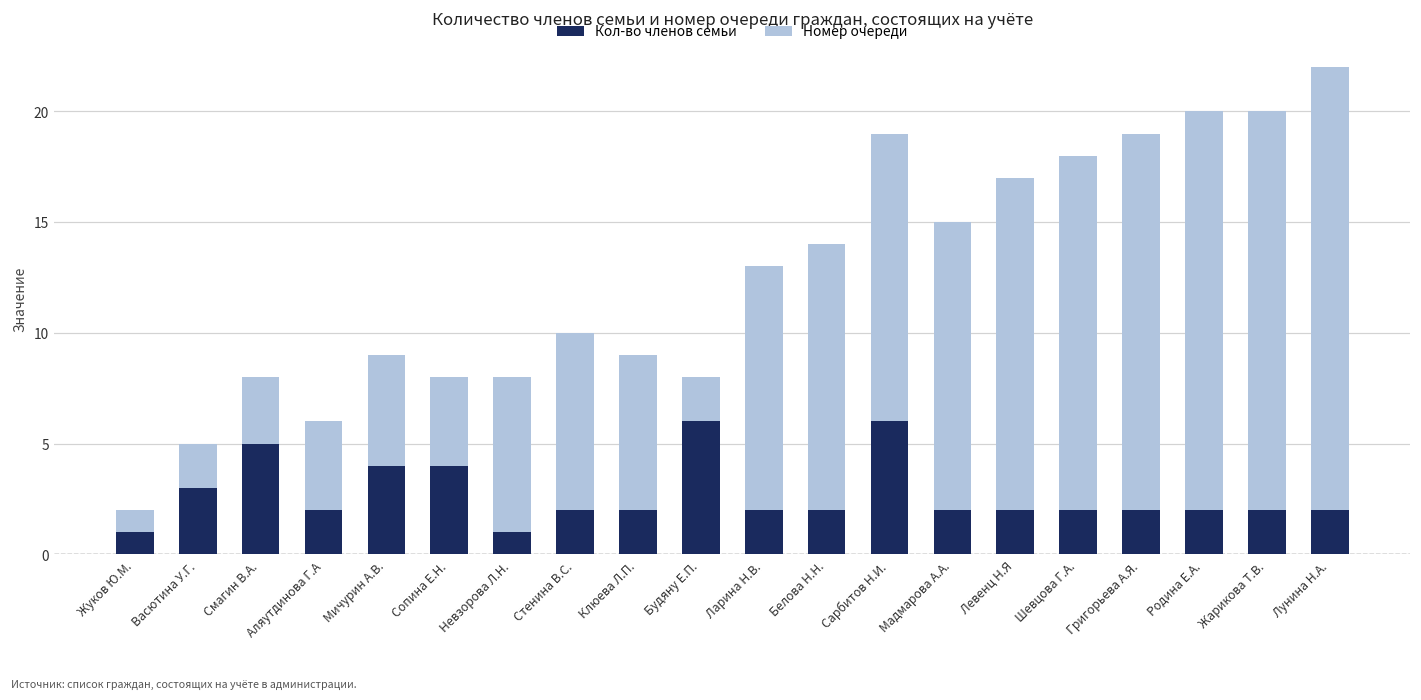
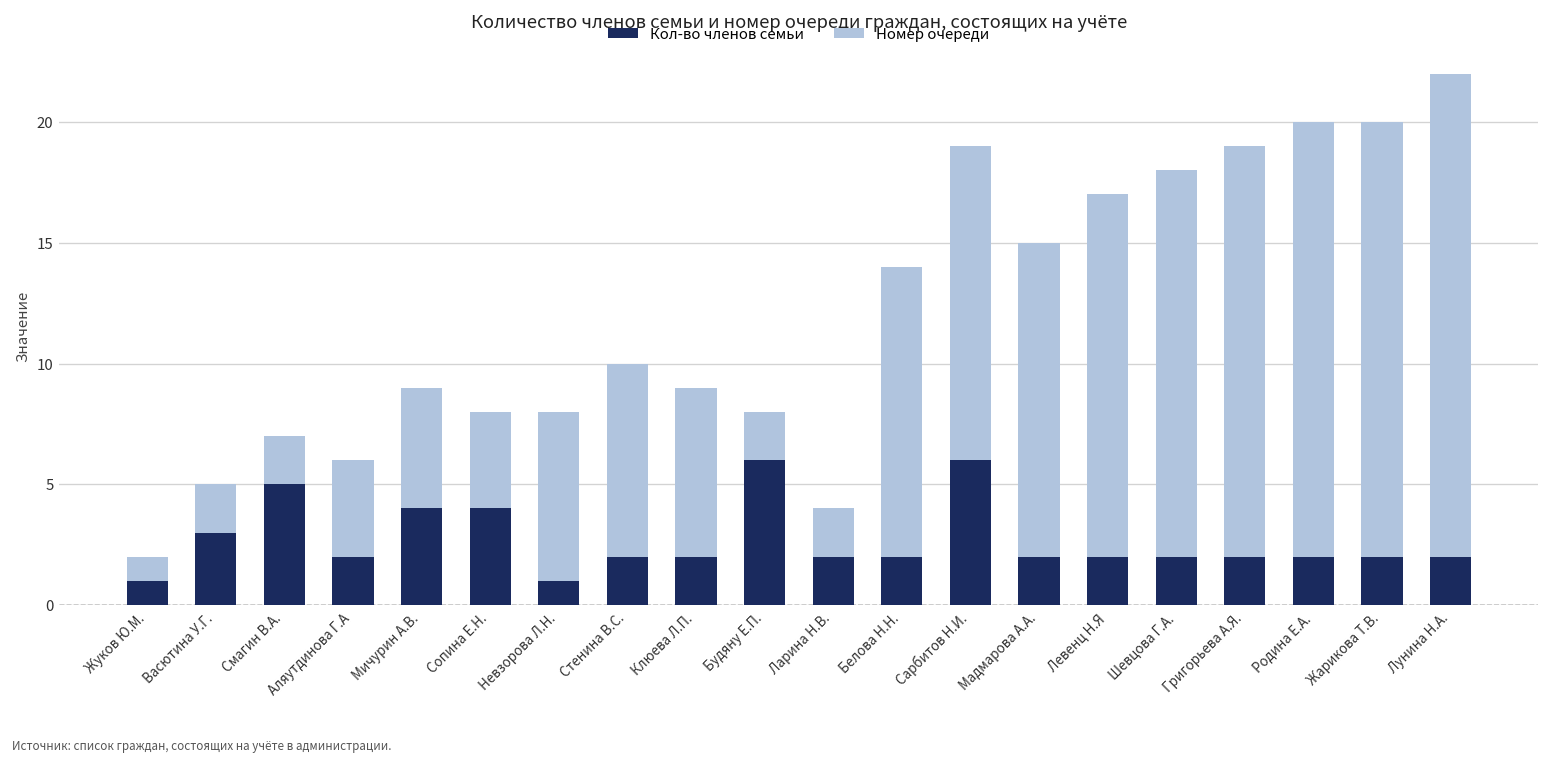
  {
    "Кол-во членов семьи": {
      "Жуков Ю.М.": 1,
      "Васютина У.Г.": 3,
      "Смагин В.А.": 5,
      "Аляутдинова Г.А": 2,
      "Мичурин А.В.": 4,
      "Сопина Е.Н.": 4,
      "Невзорова Л.Н.": 1,
      "Стенина В.С.": 2,
      "Клюева Л.П.": 2,
      "Будяну Е.П.": 6,
      "Ларина Н.В.": 2,
      "Белова Н.Н.": 2,
      "Сарбитов Н.И.": 6,
      "Мадмарова А.А.": 2,
      "Левенц Н.Я": 2,
      "Шевцова Г.А.": 2,
      "Григорьева А.Я.": 2,
      "Родина Е.А.": 2,
      "Жарикова Т.В.": 2,
      "Лунина Н.А.": 2
    },
    "Номер очереди": {
      "Жуков Ю.М.": 1,
      "Васютина У.Г.": 2,
-     "Смагин В.А.": 3,
+     "Смагин В.А.": 2,
      "Аляутдинова Г.А": 4,
      "Мичурин А.В.": 5,
      "Сопина Е.Н.": 4,
      "Невзорова Л.Н.": 7,
      "Стенина В.С.": 8,
      "Клюева Л.П.": 7,
      "Будяну Е.П.": 2,
-     "Ларина Н.В.": 11,
+     "Ларина Н.В.": 2,
      "Белова Н.Н.": 12,
      "Сарбитов Н.И.": 13,
      "Мадмарова А.А.": 13,
      "Левенц Н.Я": 15,
      "Шевцова Г.А.": 16,
      "Григорьева А.Я.": 17,
      "Родина Е.А.": 18,
      "Жарикова Т.В.": 18,
      "Лунина Н.А.": 20
    }
  }
